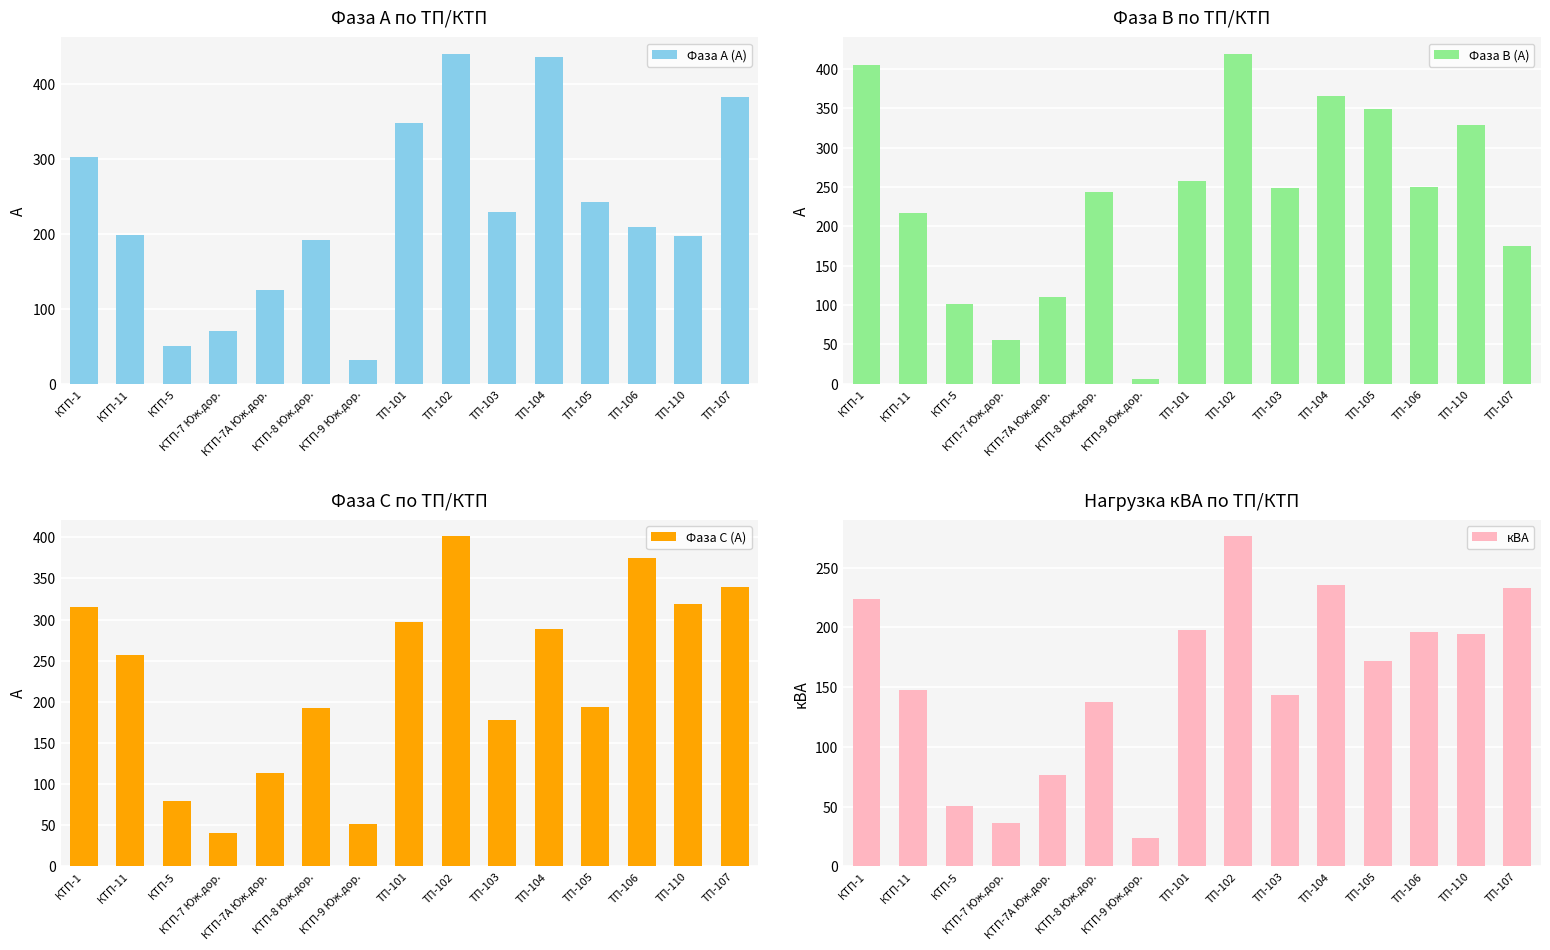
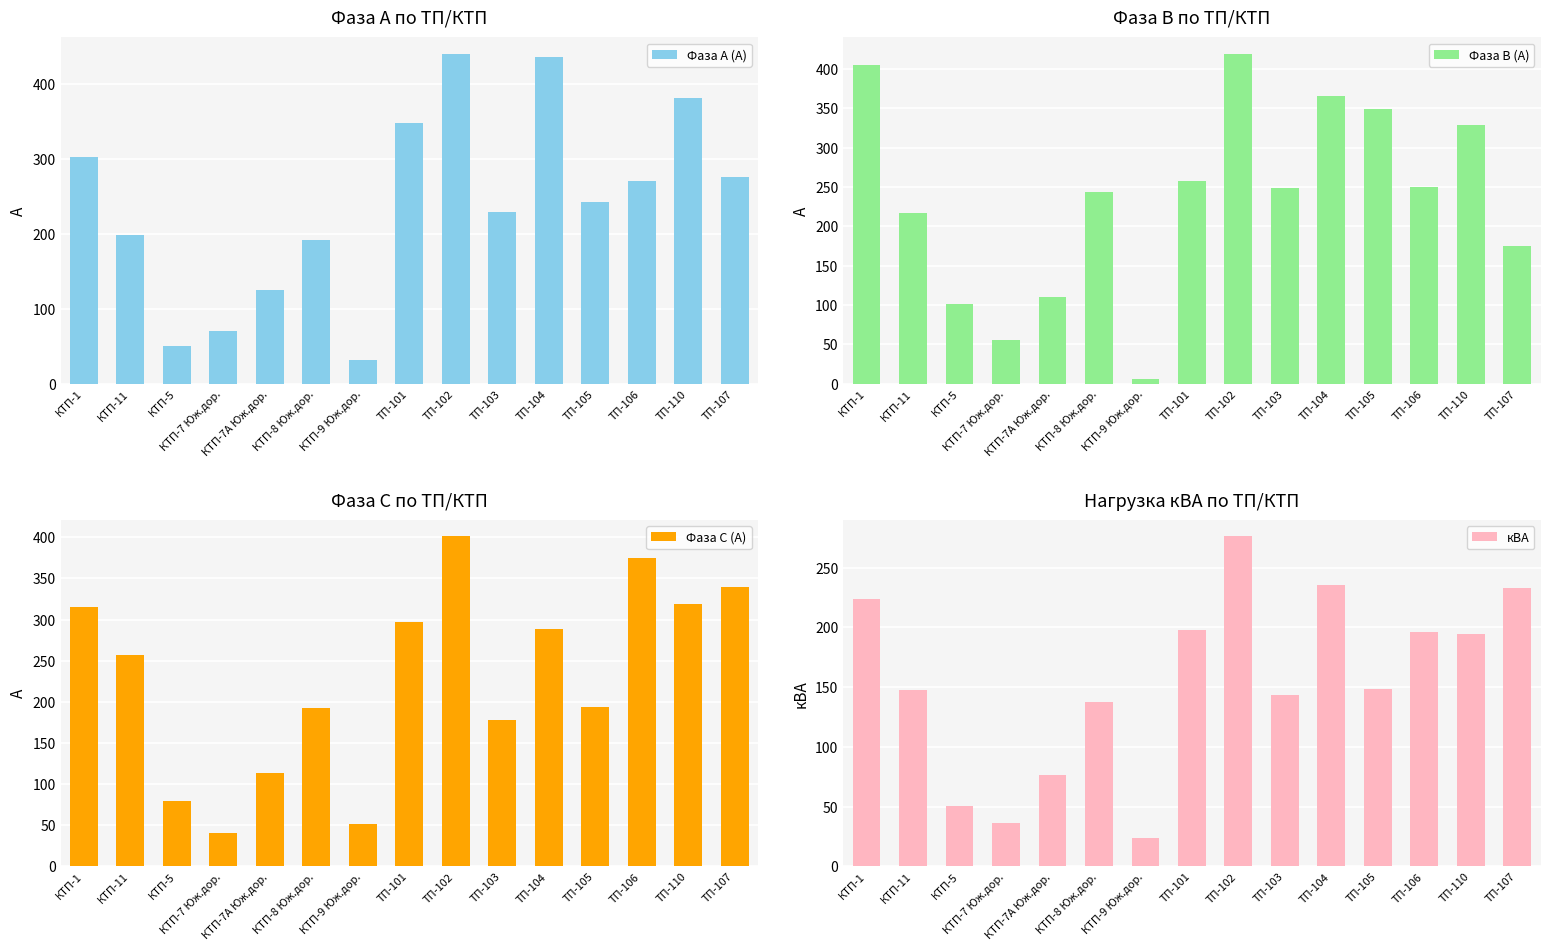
  {
    "Фаза А по ТП/КТП": {
      "КТП-1": 300,
      "КТП-11": 200,
      "КТП-5": 50,
      "КТП-7 Юж.дор.": 70,
      "КТП-7А Юж.дор.": 130,
      "КТП-8 Юж.дор.": 190,
      "КТП-9 Юж.дор.": 30,
      "ТП-101": 350,
      "ТП-102": 440,
      "ТП-103": 230,
      "ТП-104": 440,
      "ТП-105": 240,
-     "ТП-106": 210,
-     "ТП-110": 200,
-     "ТП-107": 380
+     "ТП-106": 270,
+     "ТП-110": 380,
+     "ТП-107": 280
    },
    "Фаза В по ТП/КТП": {
      "КТП-1": 410,
      "КТП-11": 220,
      "КТП-5": 100,
      "КТП-7 Юж.дор.": 60,
      "КТП-7А Юж.дор.": 110,
      "КТП-8 Юж.дор.": 240,
      "КТП-9 Юж.дор.": 10,
      "ТП-101": 260,
      "ТП-102": 420,
      "ТП-103": 250,
      "ТП-104": 370,
      "ТП-105": 350,
      "ТП-106": 250,
      "ТП-110": 330,
      "ТП-107": 180
    },
    "Фаза С по ТП/КТП": {
      "КТП-1": 320,
      "КТП-11": 260,
      "КТП-5": 80,
      "КТП-7 Юж.дор.": 40,
      "КТП-7А Юж.дор.": 110,
      "КТП-8 Юж.дор.": 190,
      "КТП-9 Юж.дор.": 50,
      "ТП-101": 300,
      "ТП-102": 400,
      "ТП-103": 180,
      "ТП-104": 290,
      "ТП-105": 190,
      "ТП-106": 380,
      "ТП-110": 320,
      "ТП-107": 340
    },
    "Нагрузка кВА по ТП/КТП": {
      "КТП-1": 224,
      "КТП-11": 147,
      "КТП-5": 51,
      "КТП-7 Юж.дор.": 36,
      "КТП-7А Юж.дор.": 76,
      "КТП-8 Юж.дор.": 137,
      "КТП-9 Юж.дор.": 24,
      "ТП-101": 198,
      "ТП-102": 276,
      "ТП-103": 144,
      "ТП-104": 236,
-     "ТП-105": 172,
+     "ТП-105": 149,
      "ТП-106": 196,
      "ТП-110": 195,
      "ТП-107": 233
    }
  }
